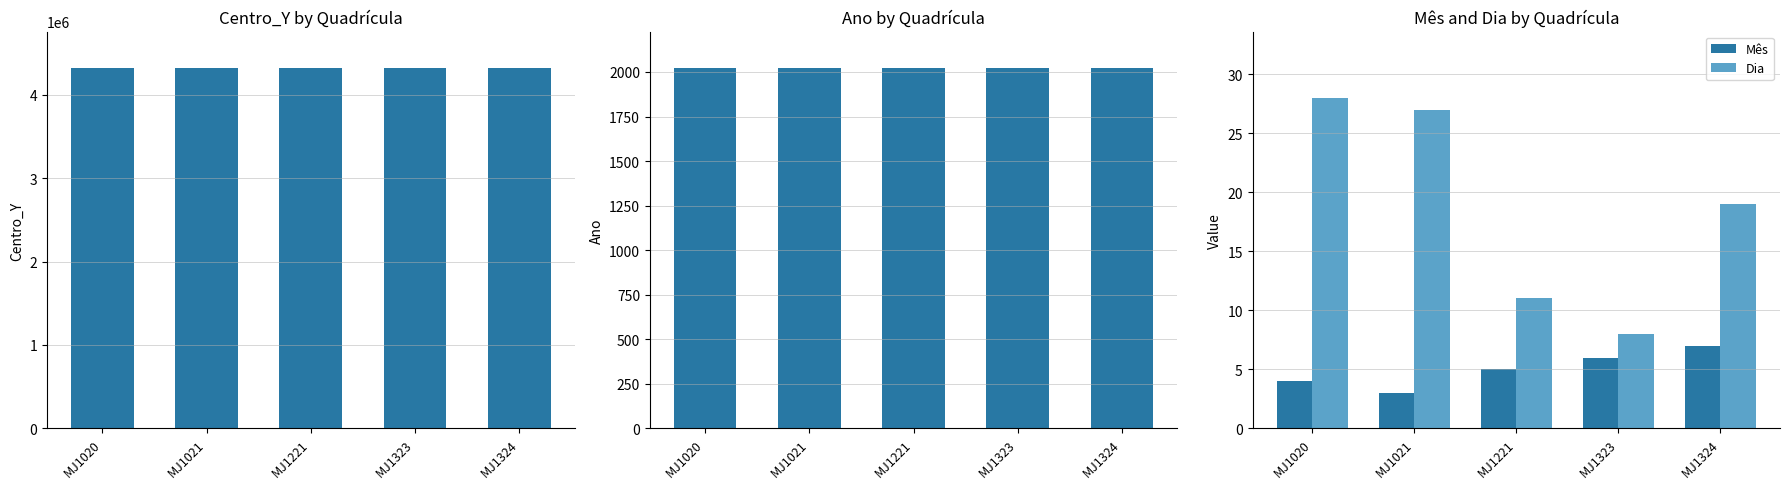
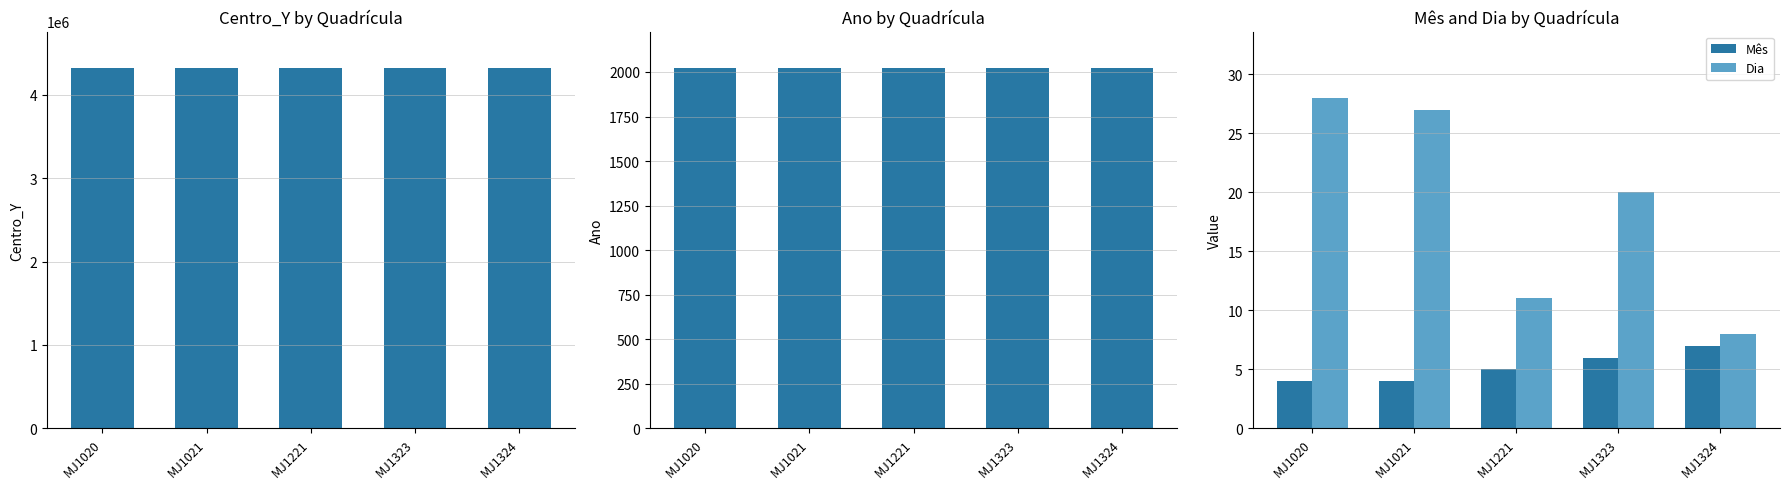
  {
    "Centro_Y by Quadrícula": {
      "MJ1020": 4300000,
      "MJ1021": 4300000,
      "MJ1221": 4300000,
      "MJ1323": 4300000,
      "MJ1324": 4300000
    },
    "Ano by Quadrícula": {
      "MJ1020": 2020,
      "MJ1021": 2020,
      "MJ1221": 2020,
      "MJ1323": 2020,
      "MJ1324": 2020
    },
    "Mês and Dia by Quadrícula": {
      "Mês": {
        "MJ1020": 4,
-       "MJ1021": 3,
+       "MJ1021": 4,
        "MJ1221": 5,
        "MJ1323": 6,
        "MJ1324": 7
      },
      "Dia": {
        "MJ1020": 28,
        "MJ1021": 27,
        "MJ1221": 11,
-       "MJ1323": 8,
-       "MJ1324": 19
+       "MJ1323": 20,
+       "MJ1324": 8
      }
    }
  }
